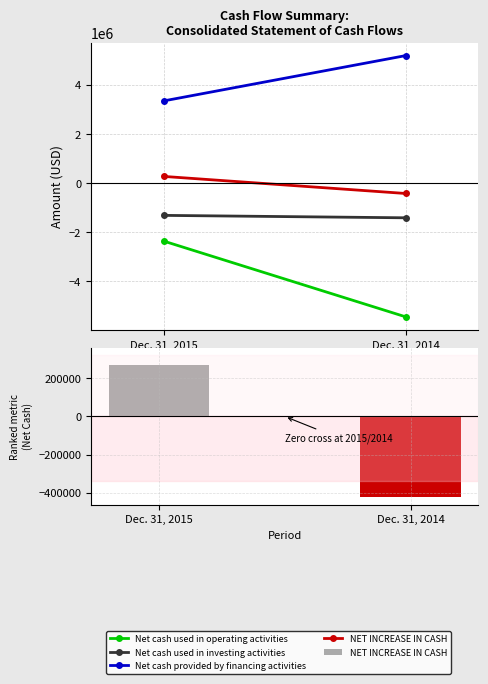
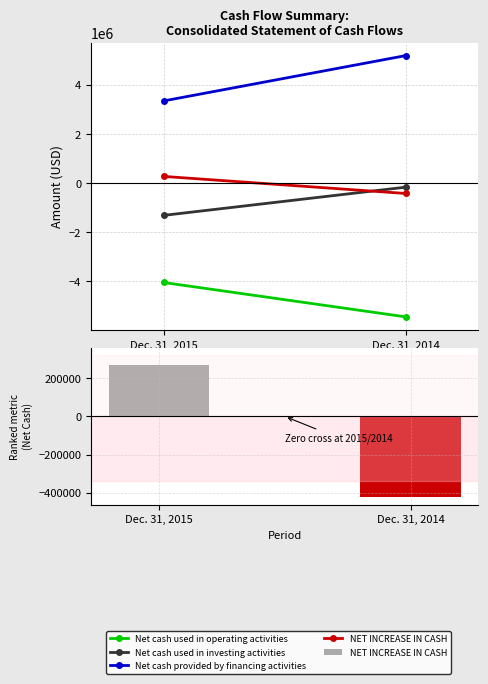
  {
    "Cash Flow Summary: Consolidated Statement of Cash Flows": {
      "Net cash used in operating activities": {
-       "Dec. 31, 2015": -2400000,
+       "Dec. 31, 2015": -4000000,
        "Dec. 31, 2014": -5400000
      },
      "Net cash used in investing activities": {
        "Dec. 31, 2015": -1300000,
-       "Dec. 31, 2014": -1400000
+       "Dec. 31, 2014": -200000
      },
      "Net cash provided by financing activities": {
        "Dec. 31, 2015": 3300000,
        "Dec. 31, 2014": 5200000
      }
    }
  }
